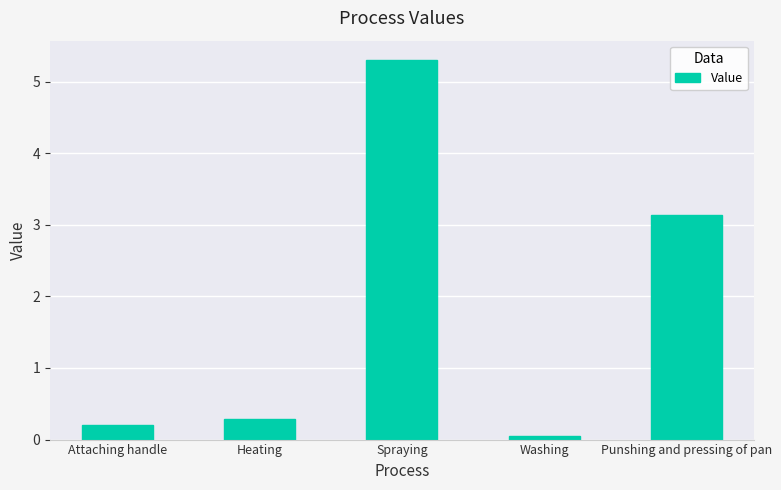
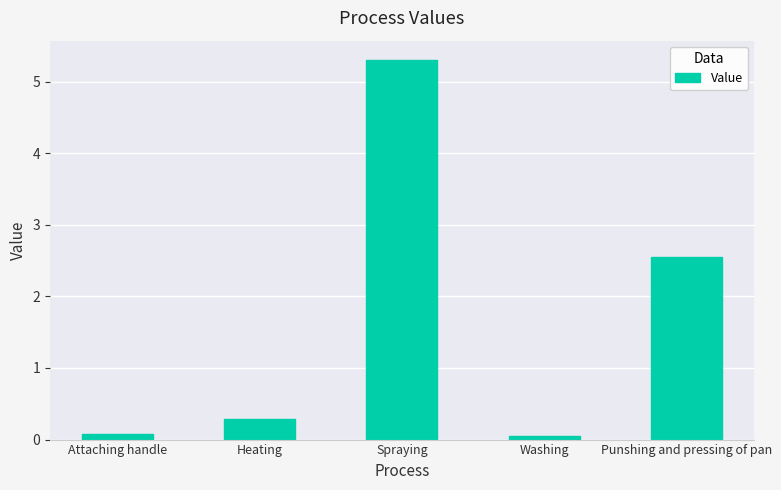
  {
-   "Attaching handle": 0.2,
+   "Attaching handle": 0.1,
    "Heating": 0.3,
    "Spraying": 5.3,
    "Washing": 0.1,
-   "Punshing and pressing of pan": 3.1
+   "Punshing and pressing of pan": 2.6
  }
